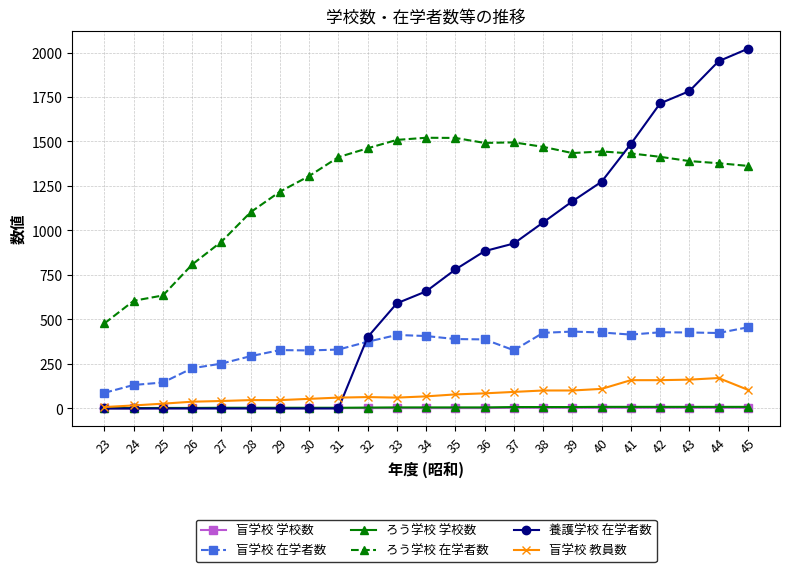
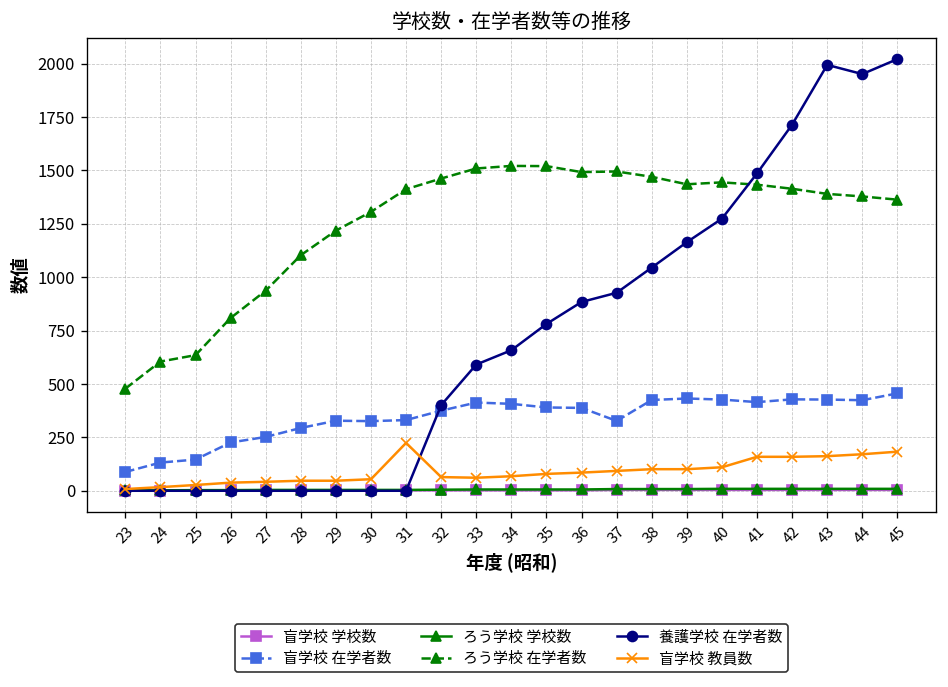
  {
    "盲学校 在学者数": {
      "23": 90,
      "24": 130,
      "25": 150,
      "26": 230,
      "27": 250,
      "28": 290,
      "29": 330,
      "30": 330,
      "31": 330,
      "32": 380,
      "33": 410,
      "34": 410,
      "35": 390,
      "36": 390,
      "37": 330,
      "38": 430,
      "39": 430,
      "40": 430,
      "41": 420,
      "42": 430,
      "43": 430,
      "44": 420,
      "45": 460
    },
    "養護学校 在学者数": {
      "32": 400,
      "33": 590,
      "34": 660,
      "35": 780,
      "36": 880,
      "37": 930,
      "38": 1050,
      "39": 1160,
      "40": 1270,
      "41": 1490,
      "42": 1710,
-     "43": 1780,
+     "43": 1990,
      "44": 1950,
      "45": 2020
    },
    "盲学校 教員数": {
      "24": 20,
      "25": 30,
      "26": 40,
      "27": 40,
      "28": 50,
      "29": 50,
      "30": 50,
-     "31": 60,
+     "31": 220,
      "32": 60,
      "33": 60,
      "34": 70,
      "35": 80,
      "36": 90,
      "37": 90,
      "38": 100,
      "39": 100,
      "40": 110,
      "41": 160,
      "42": 160,
      "43": 160,
      "44": 170,
-     "45": 110
+     "45": 180
    }
  }
